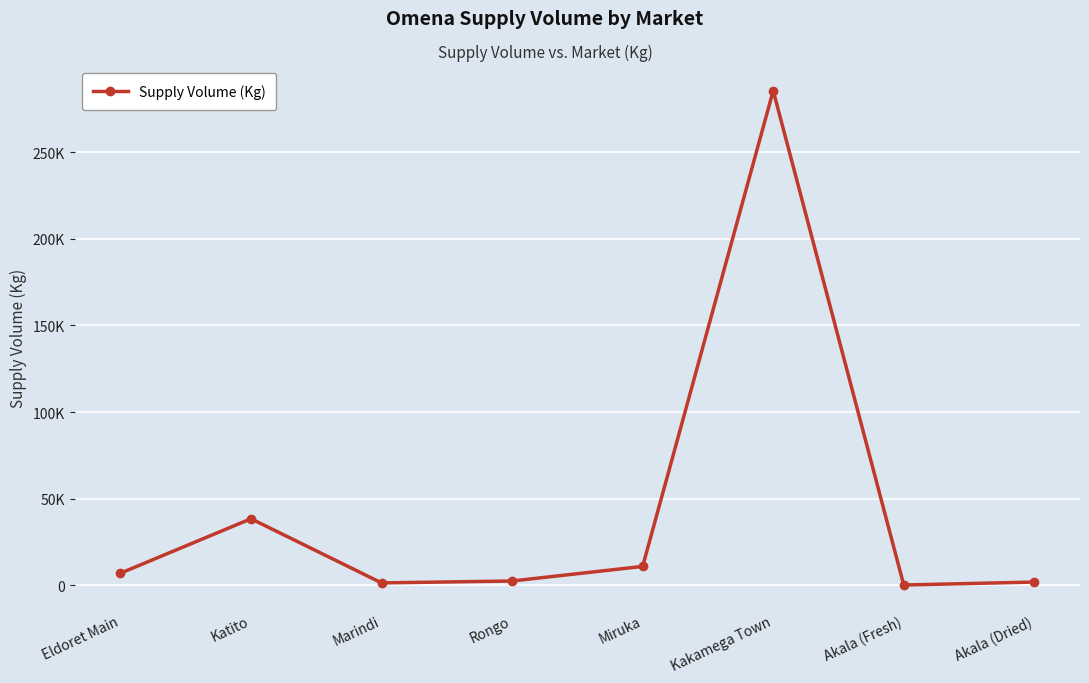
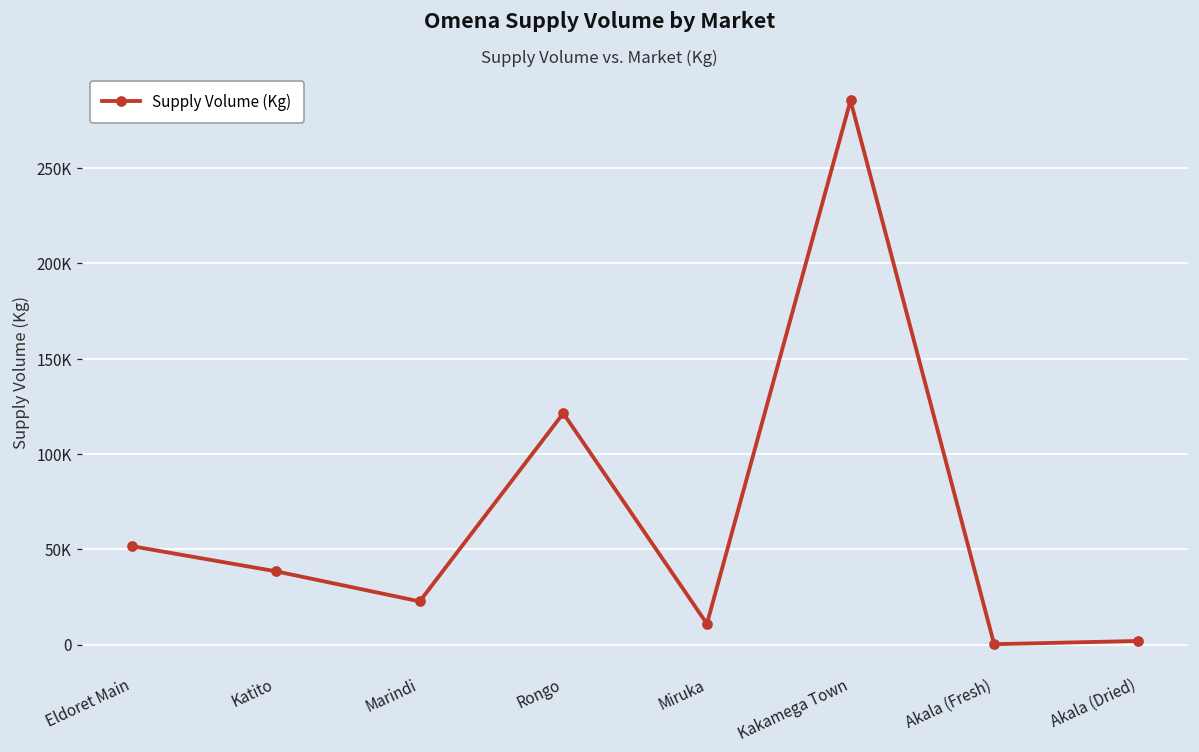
  {
-   "Eldoret Main": 7000,
+   "Eldoret Main": 52000,
    "Katito": 38000,
-   "Marindi": 1000,
-   "Rongo": 3000,
+   "Marindi": 23000,
+   "Rongo": 121000,
    "Miruka": 11000,
    "Kakamega Town": 285000,
    "Akala (Fresh)": 0,
    "Akala (Dried)": 2000
  }
